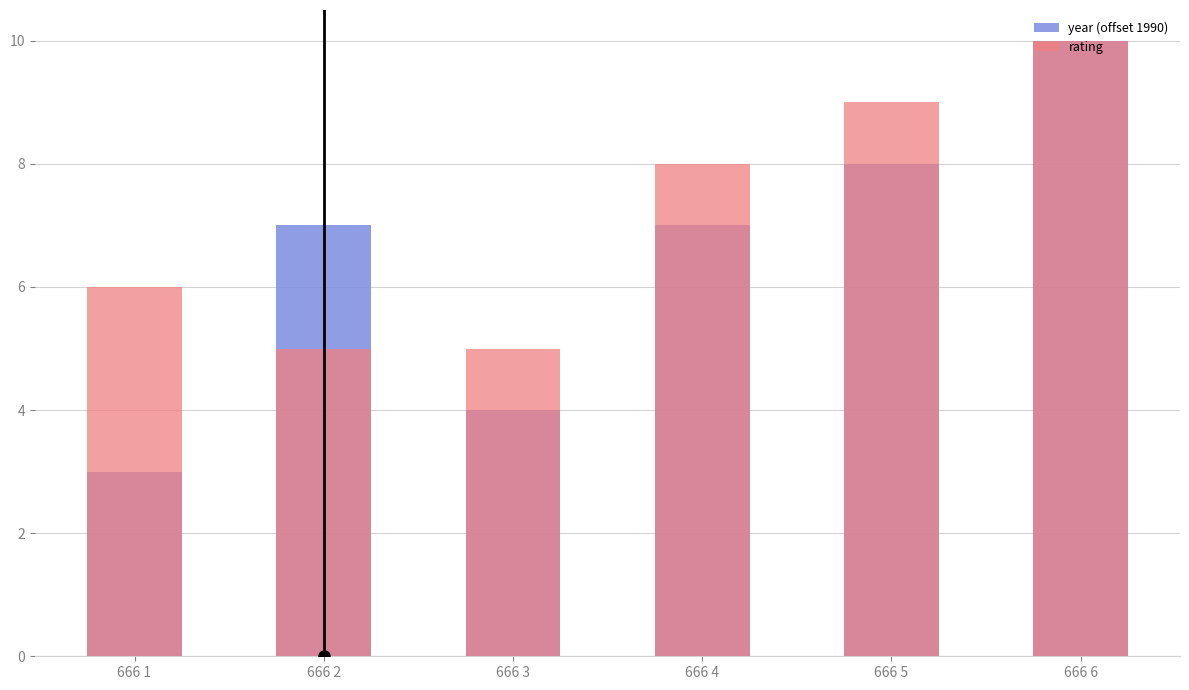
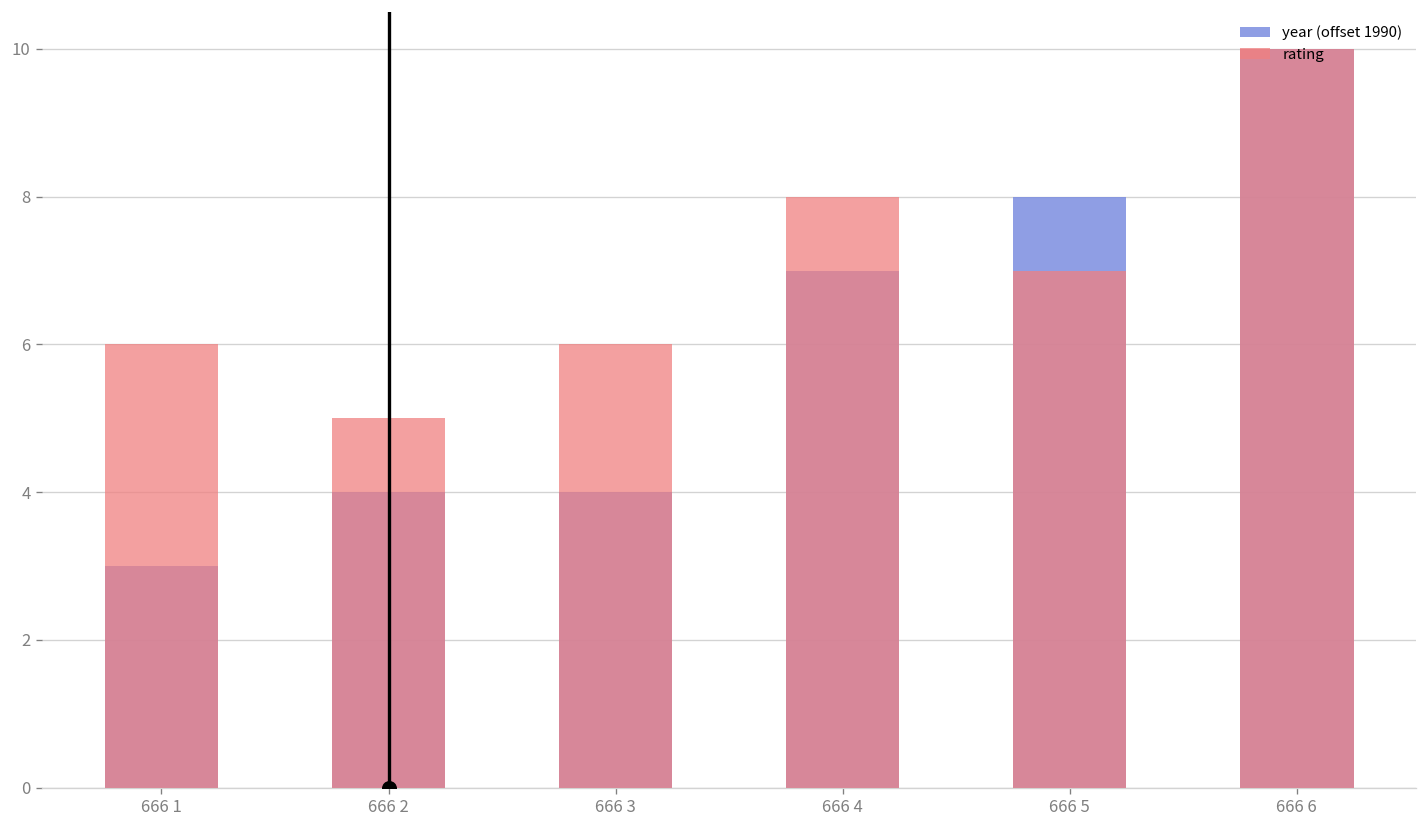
  {
    "year (offset 1990)": {
-     "666 2": 7.0,
+     "666 2": 4.0,
      "666 6": 10.0
    },
    "rating": {
      "666 1": 6,
-     "666 3": 5,
+     "666 3": 6,
      "666 4": 8,
-     "666 5": 9,
+     "666 5": 7,
      "666 6": 10
    }
  }
